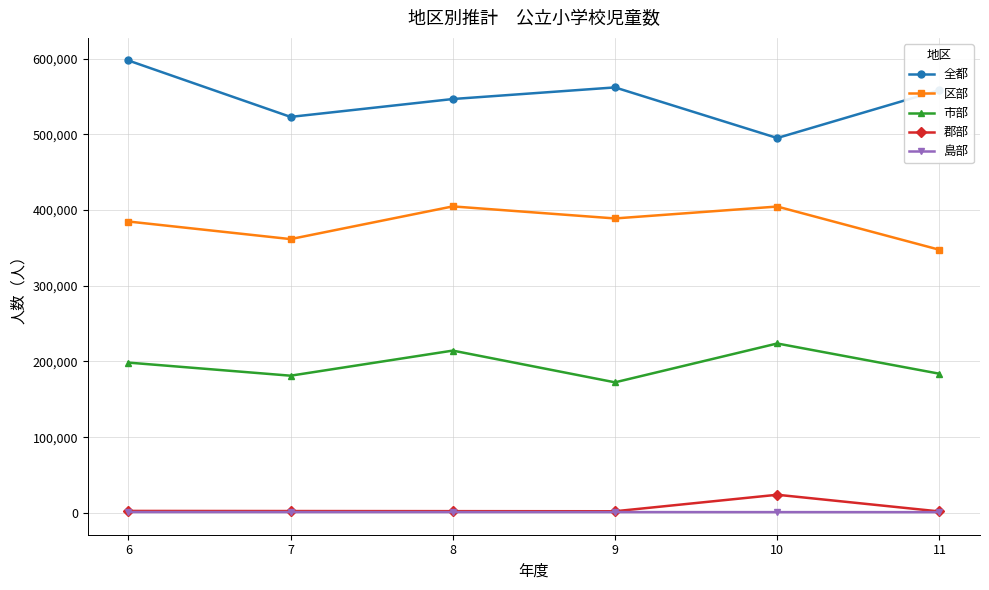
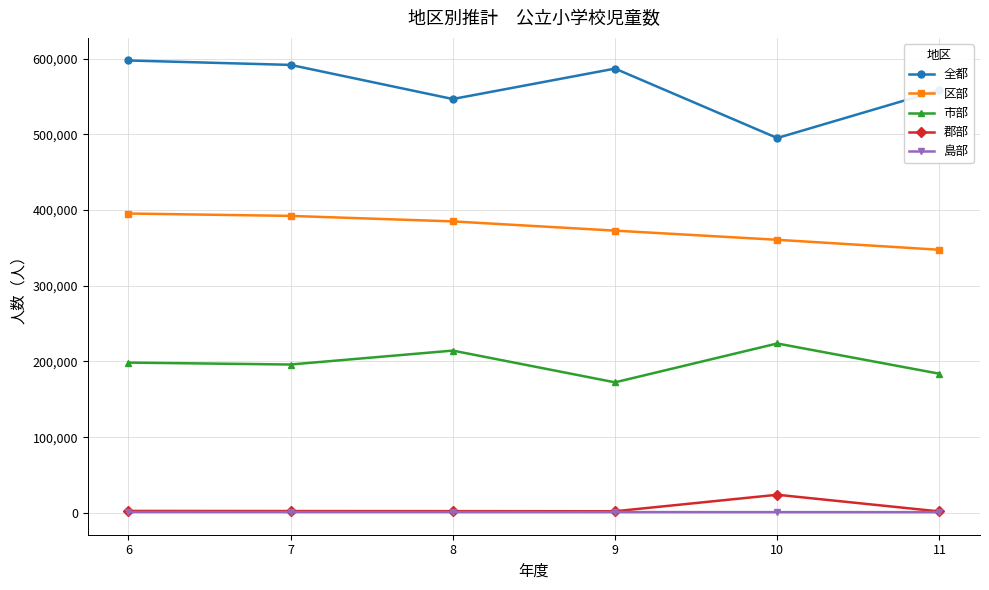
  {
    "全都": {
      "6": "600,000",
-     "7": "520,000",
+     "7": "590,000",
      "8": "550,000",
-     "9": "560,000",
+     "9": "590,000",
      "10": "500,000"
    },
    "区部": {
-     "6": "380,000",
-     "7": "360,000",
-     "8": "400,000",
-     "9": "390,000",
-     "10": "400,000",
+     "6": "400,000",
+     "7": "390,000",
+     "8": "390,000",
+     "9": "370,000",
+     "10": "360,000",
      "11": "350,000"
    },
    "市部": {
      "6": "200,000",
-     "7": "180,000",
+     "7": "200,000",
      "8": "210,000",
      "9": "170,000",
      "10": "220,000",
      "11": "180,000"
    },
    "郡部": {
      "10": "20,000"
    },
    "島部": {
      "10": "0"
    }
  }
